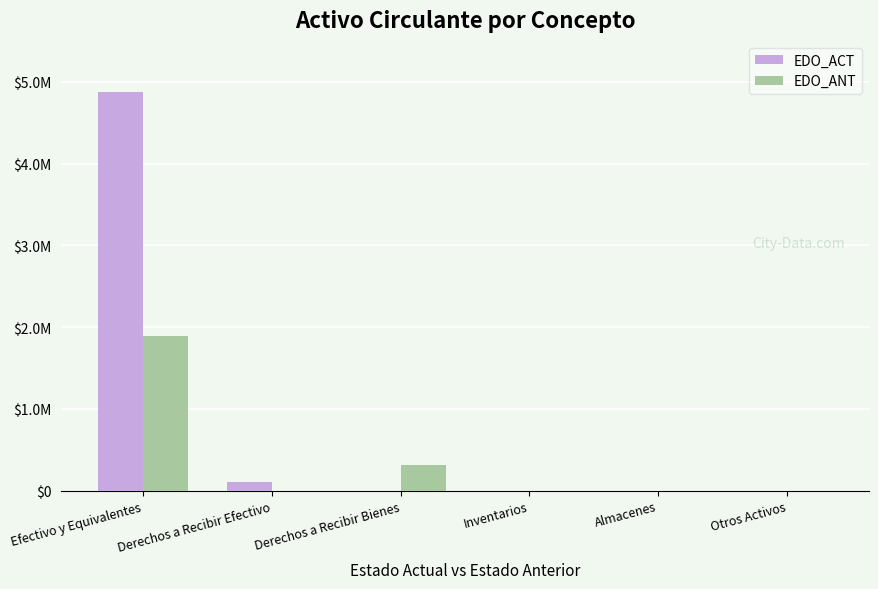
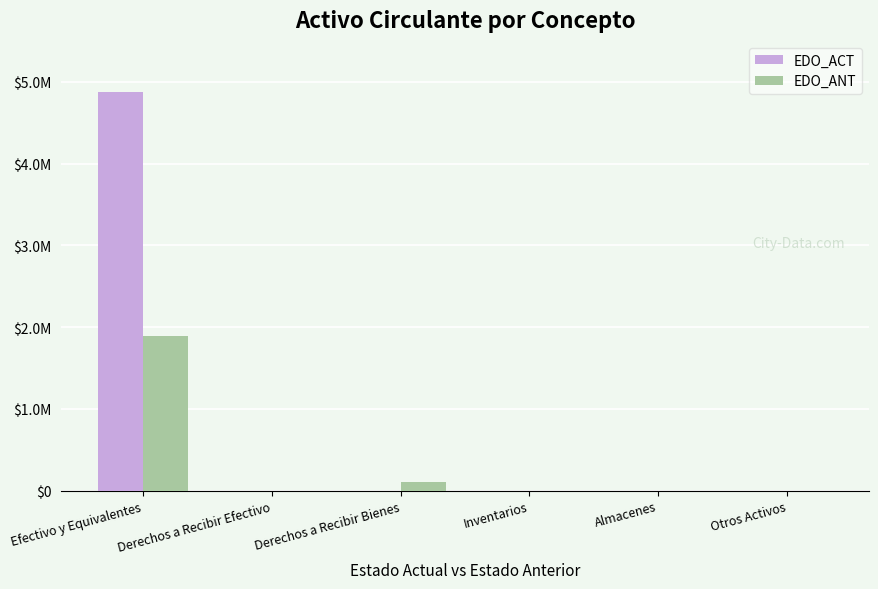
  {
    "EDO_ACT": {
      "Efectivo y Equivalentes": "$4900000",
-     "Derechos a Recibir Efectivo": "$100000",
+     "Derechos a Recibir Efectivo": "$0",
      "Inventarios": "$0",
      "Almacenes": "$0",
      "Otros Activos": "$0"
    },
    "EDO_ANT": {
      "Efectivo y Equivalentes": "$1900000",
      "Derechos a Recibir Efectivo": "$0",
-     "Derechos a Recibir Bienes": "$300000",
+     "Derechos a Recibir Bienes": "$100000",
      "Inventarios": "$0",
      "Almacenes": "$0",
      "Otros Activos": "$0"
    }
  }
